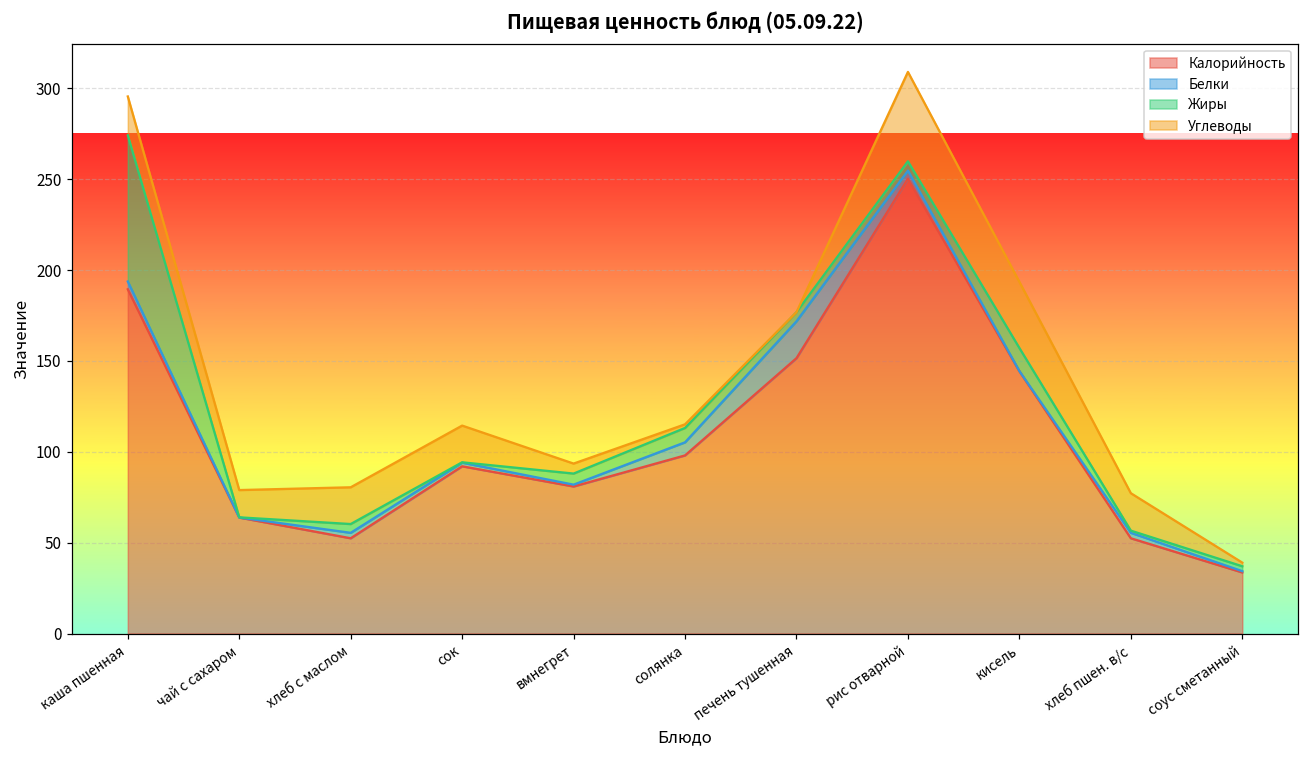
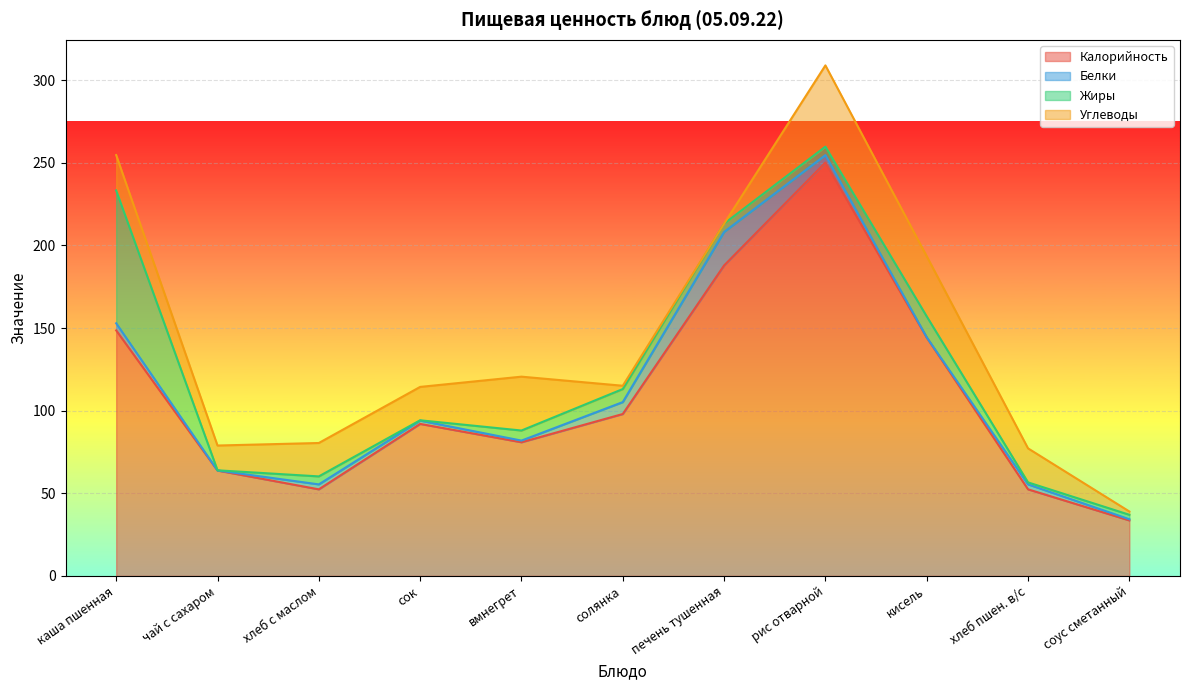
  {
    "Калорийность": {
-     "каша пшенная": 189,
+     "каша пшенная": 149,
      "хлеб с маслом": 52,
      "сок": 92,
      "солянка": 98,
-     "печень тушенная": 152,
+     "печень тушенная": 188,
      "рис отварной": 250,
      "хлеб пшен. в/с": 52
    },
    "Белки": {
      "каша пшенная": 4,
      "хлеб с маслом": 3,
      "солянка": 7,
      "печень тушенная": 20,
      "рис отварной": 5
    },
    "Жиры": {
      "каша пшенная": 80,
      "хлеб с маслом": 5,
      "вмнегрет": 6,
      "солянка": 8,
      "рис отварной": 5,
      "кисель": 13,
      "соус сметанный": 3
    },
    "Углеводы": {
      "каша пшенная": 21,
      "чай с сахаром": 15,
      "хлеб с маслом": 20,
      "сок": 20,
-     "вмнегрет": 6,
+     "вмнегрет": 33,
      "солянка": 2,
      "рис отварной": 49,
      "кисель": 36,
      "хлеб пшен. в/с": 21,
      "соус сметанный": 2
    }
  }
